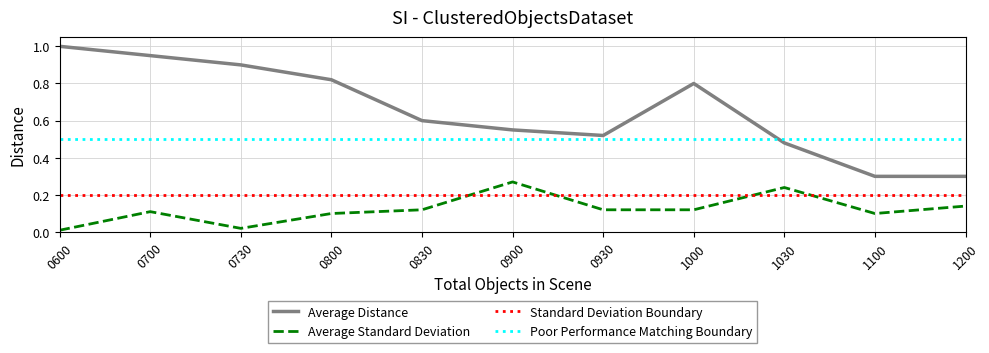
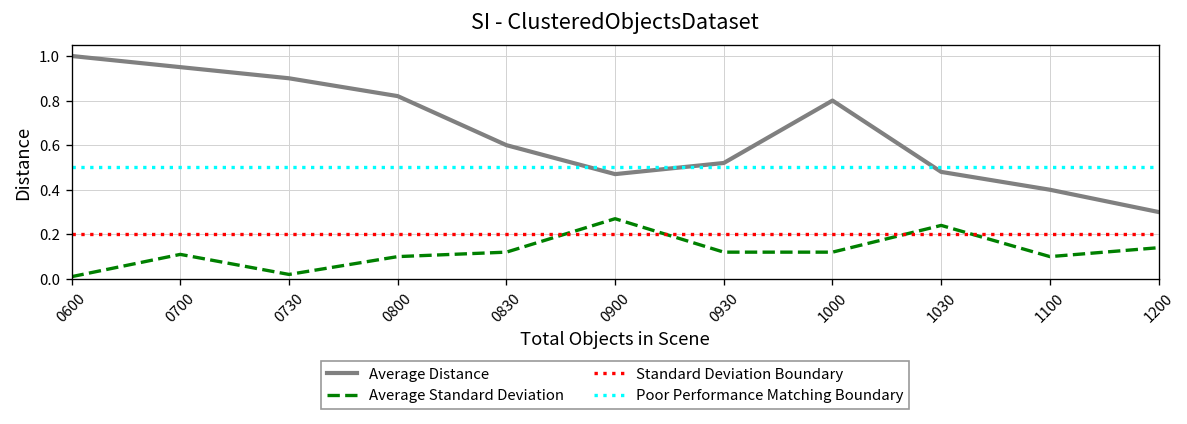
  {
    "Average Distance": {
      "0600": 1.00,
      "0700": 0.95,
      "0730": 0.90,
      "0800": 0.82,
      "0830": 0.60,
-     "0900": 0.55,
+     "0900": 0.47,
      "0930": 0.52,
      "1000": 0.80,
      "1030": 0.48,
-     "1100": 0.3,
+     "1100": 0.4,
      "1200": 0.30
    },
    "Average Standard Deviation": {
      "0600": 0.01,
      "0700": 0.11,
      "0730": 0.02,
      "0800": 0.10,
      "0830": 0.12,
      "0900": 0.27,
      "0930": 0.12,
      "1000": 0.12,
      "1030": 0.24,
      "1100": 0.10,
      "1200": 0.14
    },
    "Standard Deviation Boundary": {
      "0600": 0.20,
      "0700": 0.20,
      "0730": 0.20,
      "0800": 0.20,
      "0830": 0.20,
      "0900": 0.20,
      "0930": 0.20,
      "1000": 0.20,
      "1030": 0.20,
      "1100": 0.20,
      "1200": 0.20
    },
    "Poor Performance Matching Boundary": {
      "0600": 0.50,
      "0700": 0.50,
      "0730": 0.50,
      "0800": 0.50,
      "0830": 0.50,
      "0900": 0.50,
      "0930": 0.50,
      "1000": 0.50,
      "1030": 0.50,
      "1100": 0.50,
      "1200": 0.50
    }
  }
